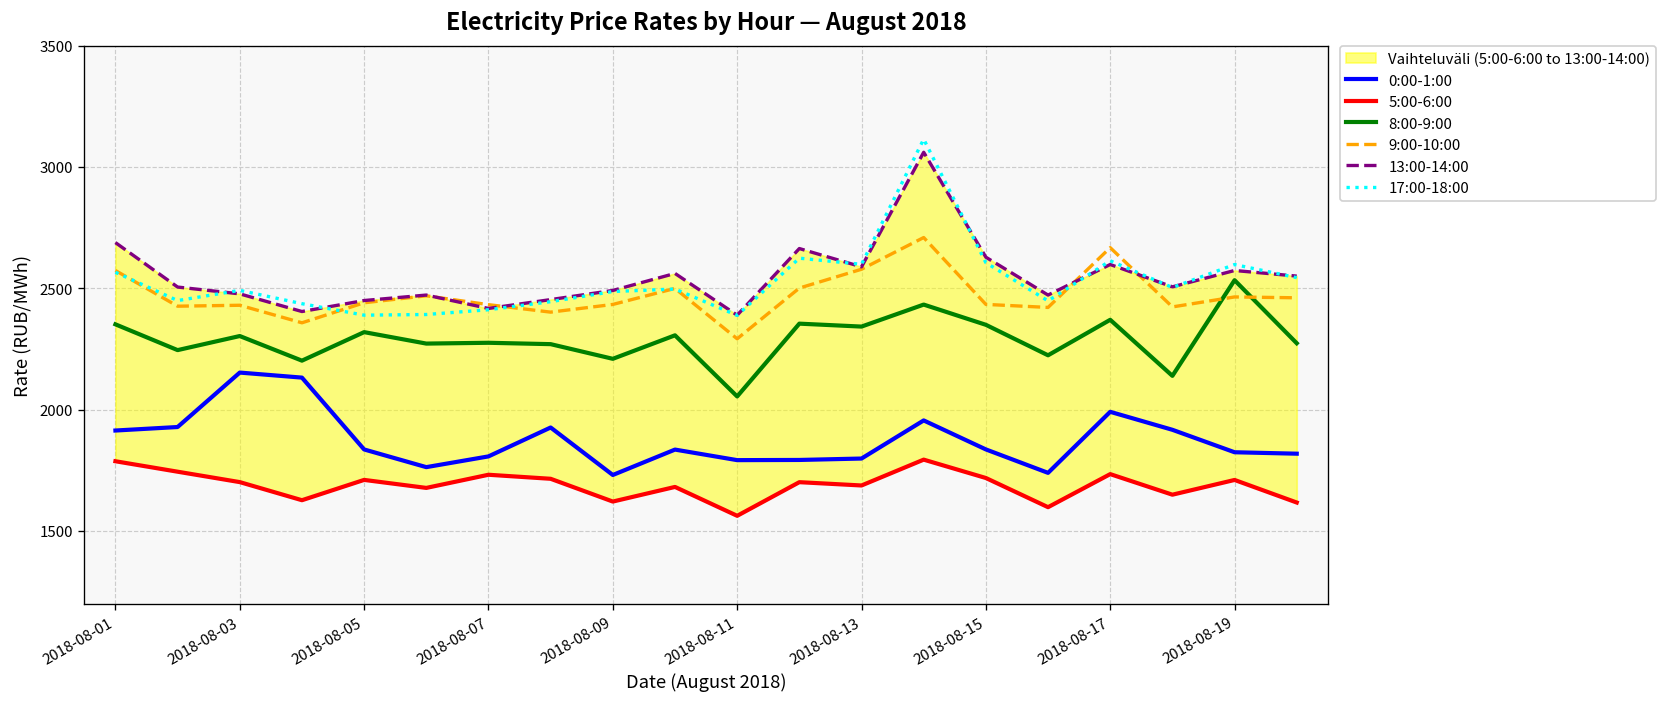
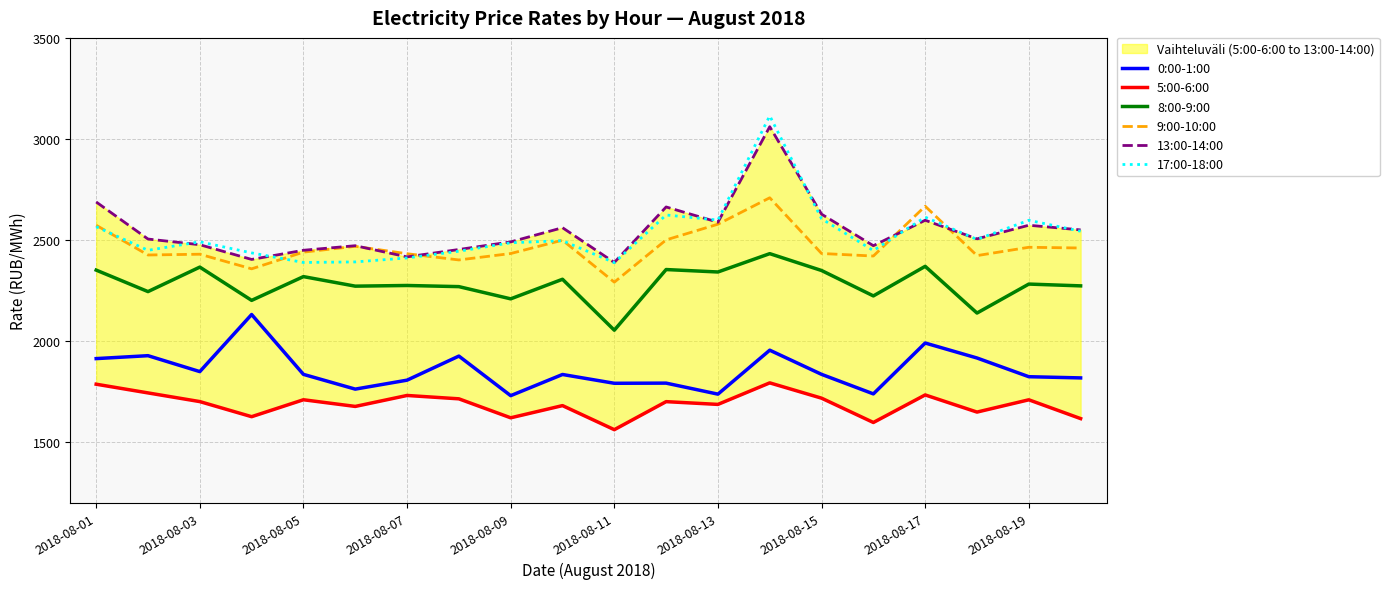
  {
    "0:00-1:00": {
      "2018-08-01": 1910,
-     "2018-08-03": 2150,
+     "2018-08-03": 1850,
      "2018-08-05": 1840,
      "2018-08-07": 1810,
      "2018-08-09": 1730,
      "2018-08-11": 1790,
-     "2018-08-13": 1800,
+     "2018-08-13": 1740,
      "2018-08-15": 1840,
      "2018-08-17": 1990,
      "2018-08-19": 1820
    },
    "5:00-6:00": {
      "2018-08-01": 1790,
      "2018-08-03": 1700,
      "2018-08-05": 1710,
      "2018-08-07": 1730,
      "2018-08-09": 1620,
      "2018-08-11": 1560,
      "2018-08-13": 1690,
      "2018-08-15": 1720,
      "2018-08-17": 1730,
      "2018-08-19": 1710
    },
    "8:00-9:00": {
      "2018-08-01": 2350,
-     "2018-08-03": 2300,
+     "2018-08-03": 2370,
      "2018-08-05": 2320,
      "2018-08-07": 2280,
      "2018-08-09": 2210,
      "2018-08-11": 2050,
      "2018-08-13": 2340,
      "2018-08-15": 2350,
      "2018-08-17": 2370,
-     "2018-08-19": 2530
+     "2018-08-19": 2280
    },
    "9:00-10:00": {
      "2018-08-03": 2430,
      "2018-08-07": 2430,
      "2018-08-09": 2430,
      "2018-08-11": 2290,
      "2018-08-15": 2430,
      "2018-08-17": 2670,
      "2018-08-19": 2460
    },
    "Vaihteluväli (5:00-6:00 to 13:00-14:00)": {
      "2018-08-01": 2690,
      "2018-08-03": 2480,
      "2018-08-15": 2630,
      "2018-08-17": 2600,
      "2018-08-19": 2570
    },
    "17:00-18:00": {
      "2018-08-03": 2490,
      "2018-08-05": 2390,
      "2018-08-15": 2610,
      "2018-08-17": 2610,
      "2018-08-19": 2600
    }
  }
